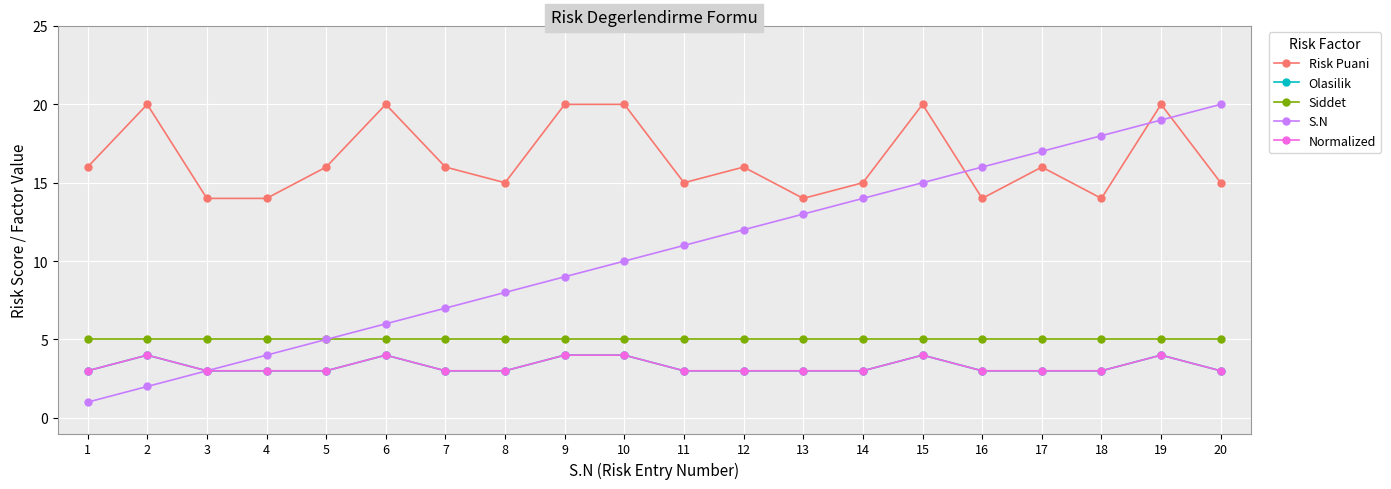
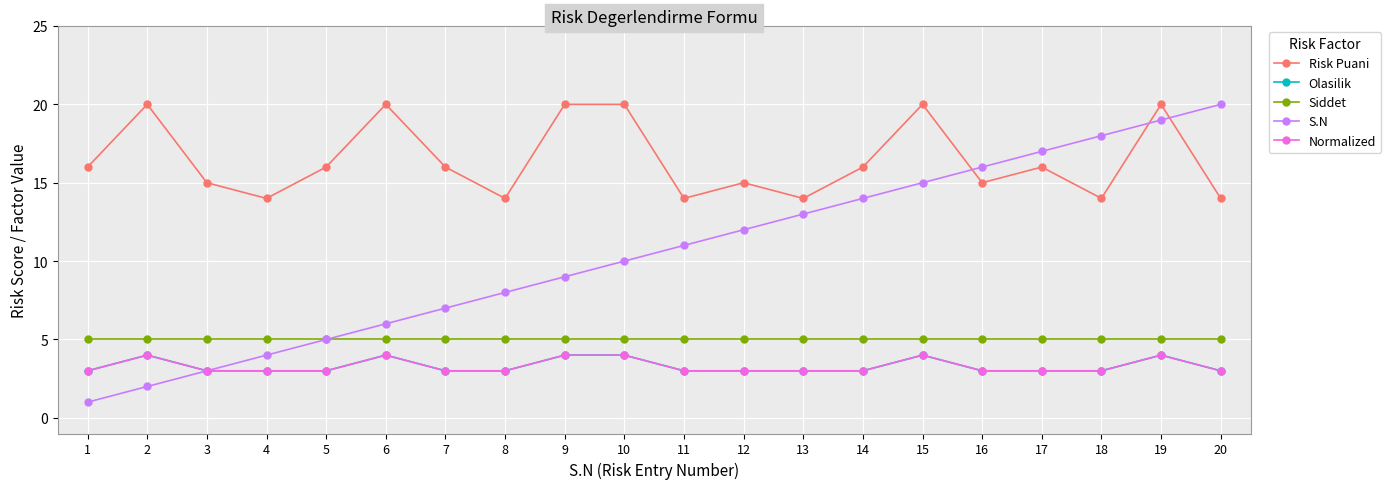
  {
    "Risk Puani": {
      "1": 16,
      "2": 20,
-     "3": 14,
+     "3": 15,
      "4": 14,
      "5": 16,
      "6": 20,
      "7": 16,
-     "8": 15,
+     "8": 14,
      "9": 20,
      "10": 20,
-     "11": 15,
-     "12": 16,
+     "11": 14,
+     "12": 15,
      "13": 14,
-     "14": 15,
+     "14": 16,
      "15": 20,
-     "16": 14,
+     "16": 15,
      "17": 16,
      "18": 14,
      "19": 20,
-     "20": 15
+     "20": 14
    },
    "Siddet": {
      "1": 5,
      "2": 5,
      "3": 5,
      "4": 5,
      "6": 5,
      "7": 5,
      "8": 5,
      "9": 5,
      "10": 5,
      "11": 5,
      "12": 5,
      "13": 5,
      "14": 5,
      "15": 5,
      "16": 5,
      "17": 5,
      "18": 5,
      "19": 5,
      "20": 5
    }
  }
